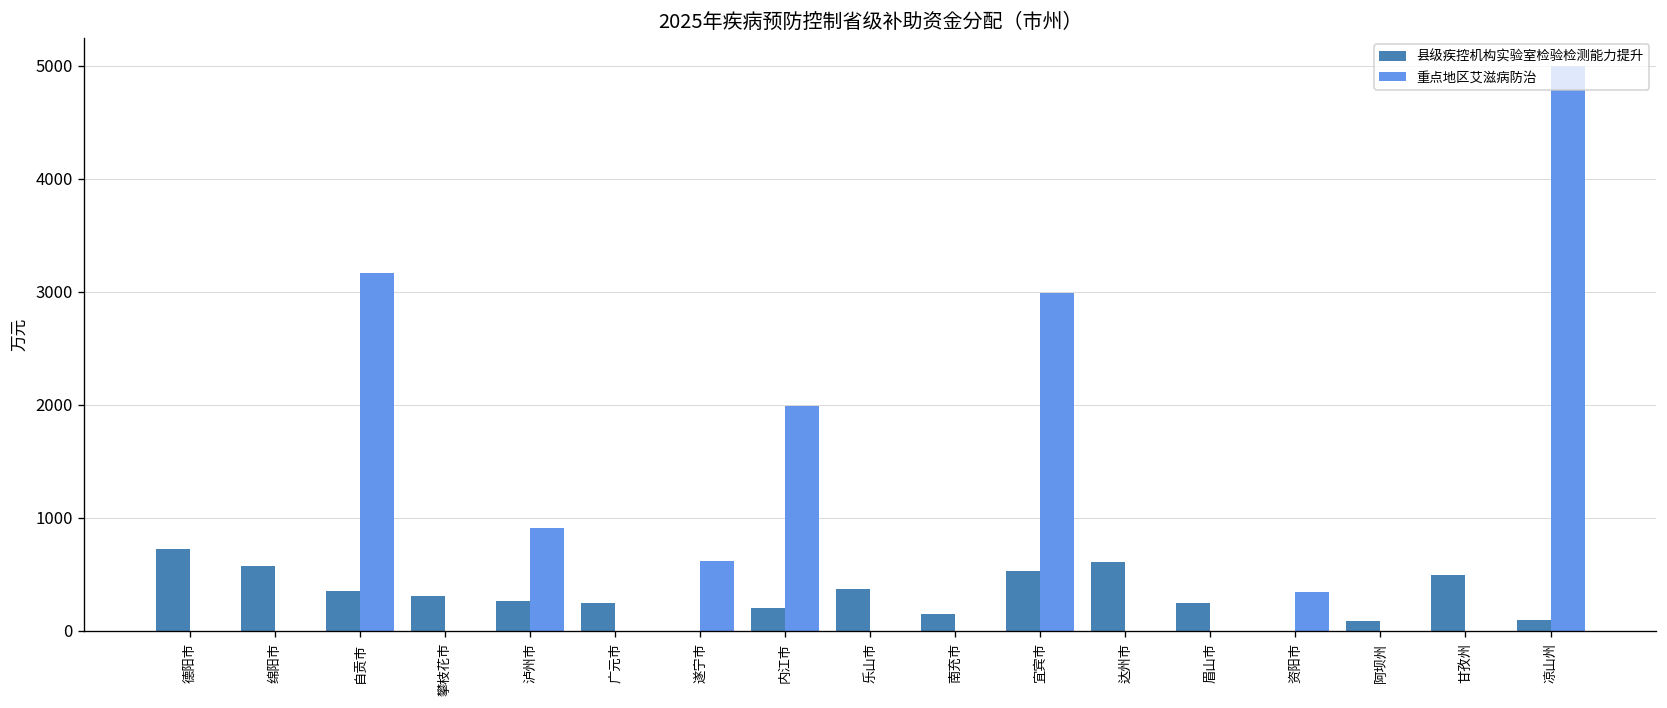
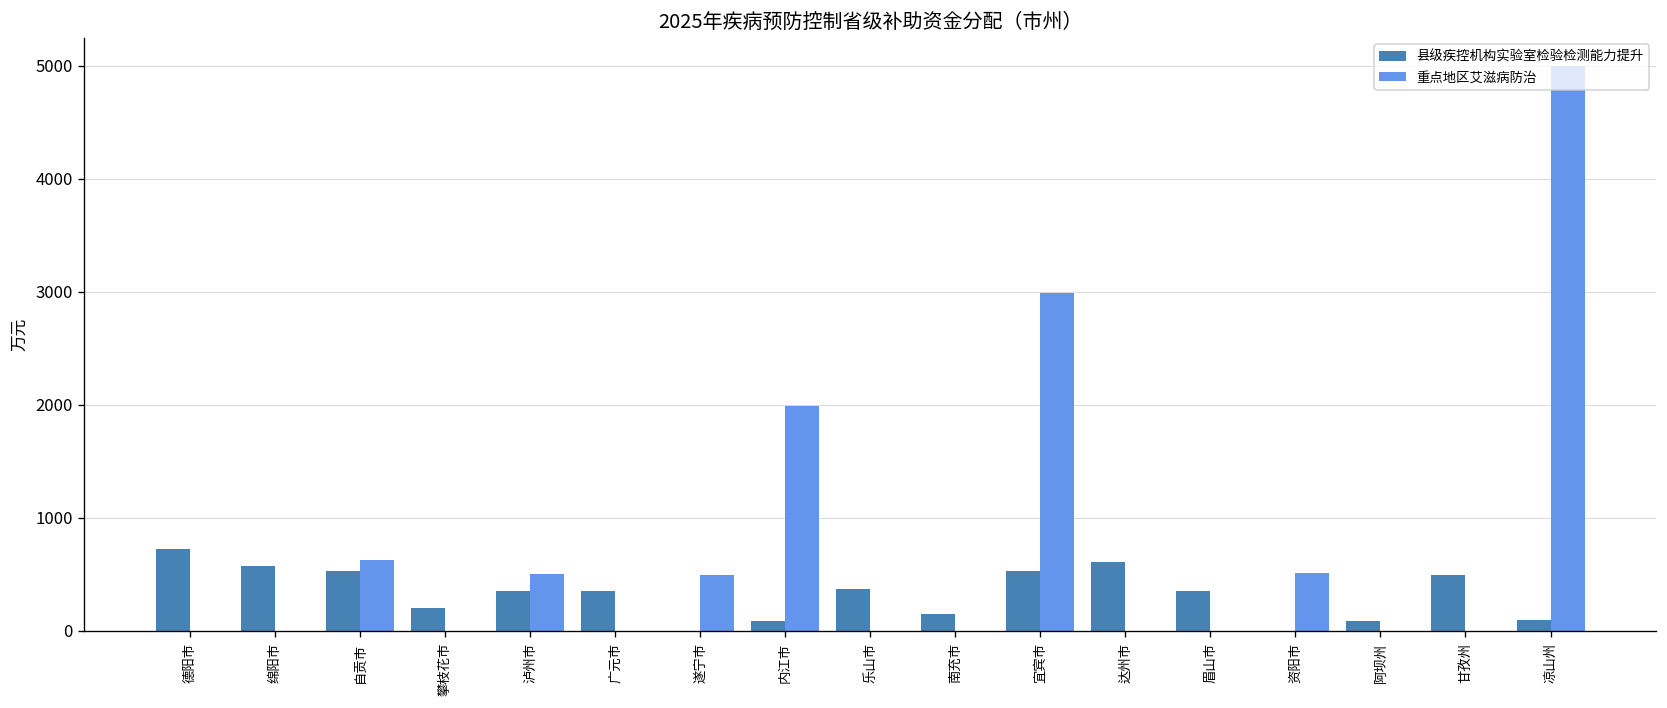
  {
    "县级疾控机构实验室检验检测能力提升": {
      "德阳市": 700,
      "绵阳市": 600,
-     "自贡市": 400,
-     "攀枝花市": 300,
-     "泸州市": 300,
-     "广元市": 300,
+     "自贡市": 500,
+     "攀枝花市": 200,
+     "泸州市": 400,
+     "广元市": 400,
      "遂宁市": 0,
-     "内江市": 200,
+     "内江市": 100,
      "乐山市": 400,
      "南充市": 200,
      "宜宾市": 500,
      "达州市": 600,
-     "眉山市": 200,
+     "眉山市": 400,
      "资阳市": 0,
      "阿坝州": 100,
      "甘孜州": 500,
      "凉山州": 100
    },
    "重点地区艾滋病防治": {
      "德阳市": 0,
      "绵阳市": 0,
-     "自贡市": 3200,
+     "自贡市": 600,
      "攀枝花市": 0,
-     "泸州市": 900,
+     "泸州市": 500,
      "广元市": 0,
-     "遂宁市": 600,
+     "遂宁市": 500,
      "内江市": 2000,
      "乐山市": 0,
      "南充市": 0,
      "宜宾市": 3000,
      "达州市": 0,
      "眉山市": 0,
-     "资阳市": 300,
+     "资阳市": 500,
      "阿坝州": 0,
      "甘孜州": 0
    }
  }
